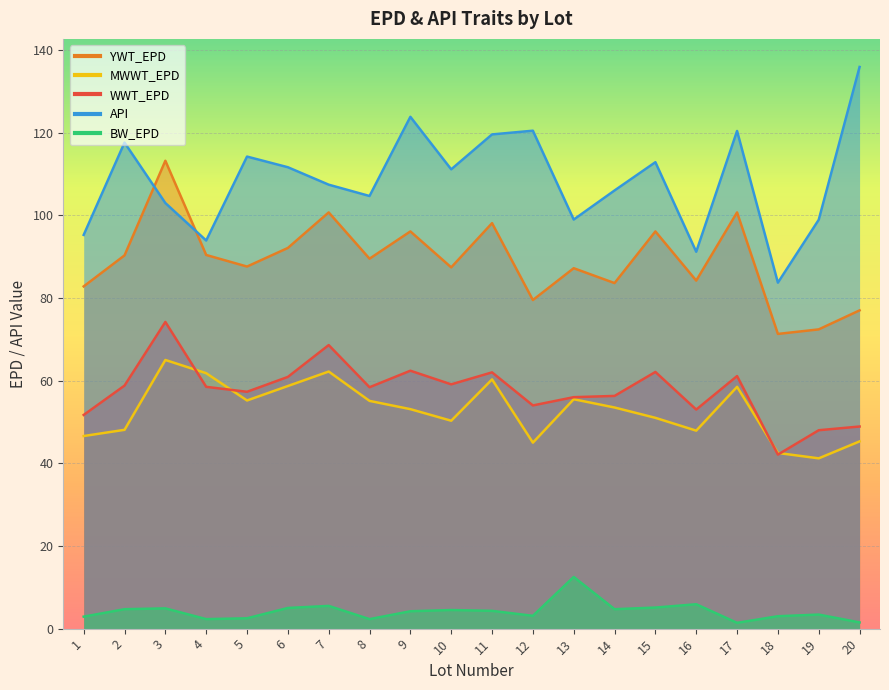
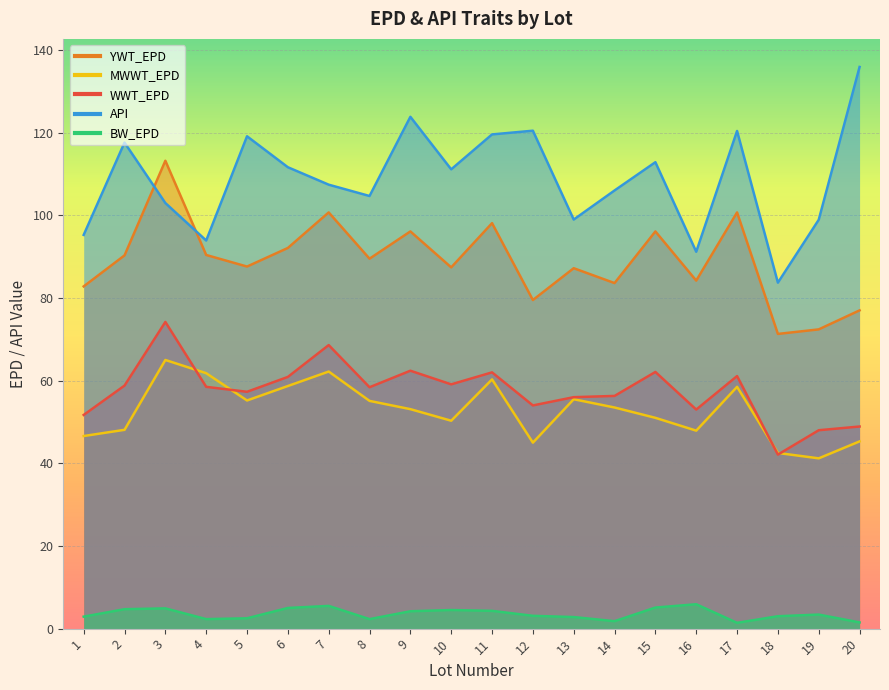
  {
    "API": {
      "1": 95,
      "3": 103,
      "4": 94,
-     "5": 114,
+     "5": 119,
      "6": 112,
      "7": 107,
      "8": 105,
      "9": 124,
      "10": 111,
      "11": 120,
      "12": 120,
      "13": 99,
      "14": 106,
      "15": 113,
      "16": 91,
      "17": 120,
      "18": 84,
      "19": 99,
      "20": 136
    },
    "BW_EPD": {
      "1": 3,
      "2": 5,
      "3": 5,
      "4": 2,
      "5": 3,
      "6": 5,
      "7": 6,
      "8": 2,
      "9": 4,
      "10": 5,
      "11": 4,
      "12": 3,
-     "13": 13,
-     "14": 5,
+     "13": 3,
+     "14": 2,
      "15": 5,
      "16": 6,
      "17": 1,
      "18": 3,
      "19": 3,
      "20": 2
    }
  }
